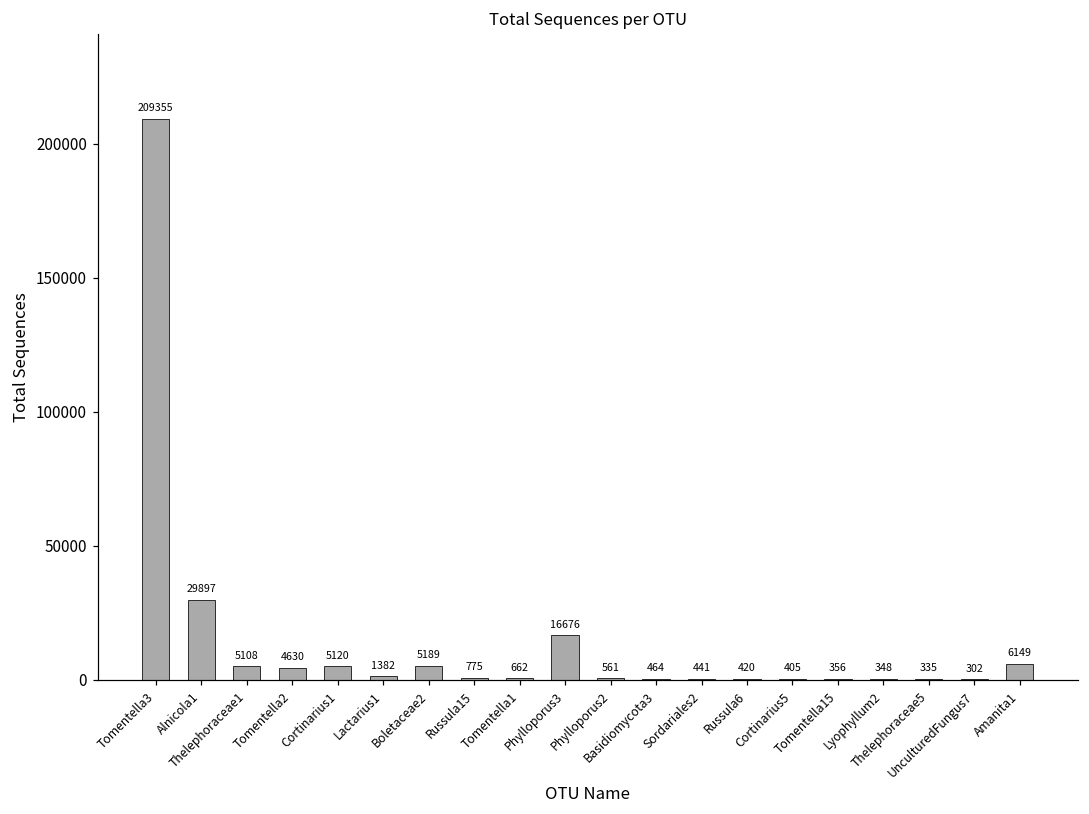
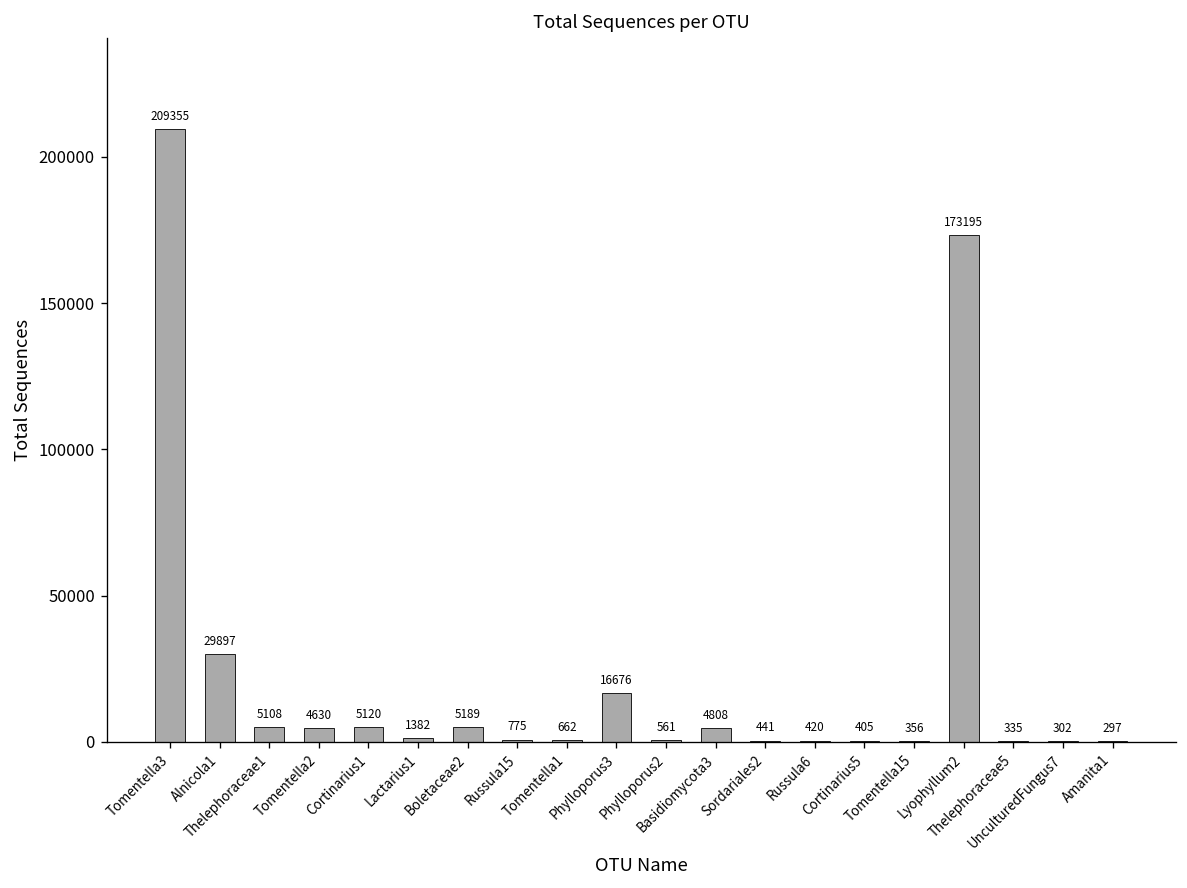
  {
    "Tomentella3": 209355,
    "Alnicola1": 29897,
    "Thelephoraceae1": 5108,
    "Tomentella2": 4630,
    "Cortinarius1": 5120,
    "Lactarius1": 1382,
    "Boletaceae2": 5189,
    "Russula15": 775,
    "Tomentella1": 662,
    "Phylloporus3": 16676,
    "Phylloporus2": 561,
-   "Basidiomycota3": 464,
+   "Basidiomycota3": 4808,
    "Sordariales2": 441,
    "Russula6": 420,
    "Cortinarius5": 405,
    "Tomentella15": 356,
-   "Lyophyllum2": 348,
+   "Lyophyllum2": 173195,
    "Thelephoraceae5": 335,
    "UnculturedFungus7": 302,
-   "Amanita1": 6149
+   "Amanita1": 297
  }
